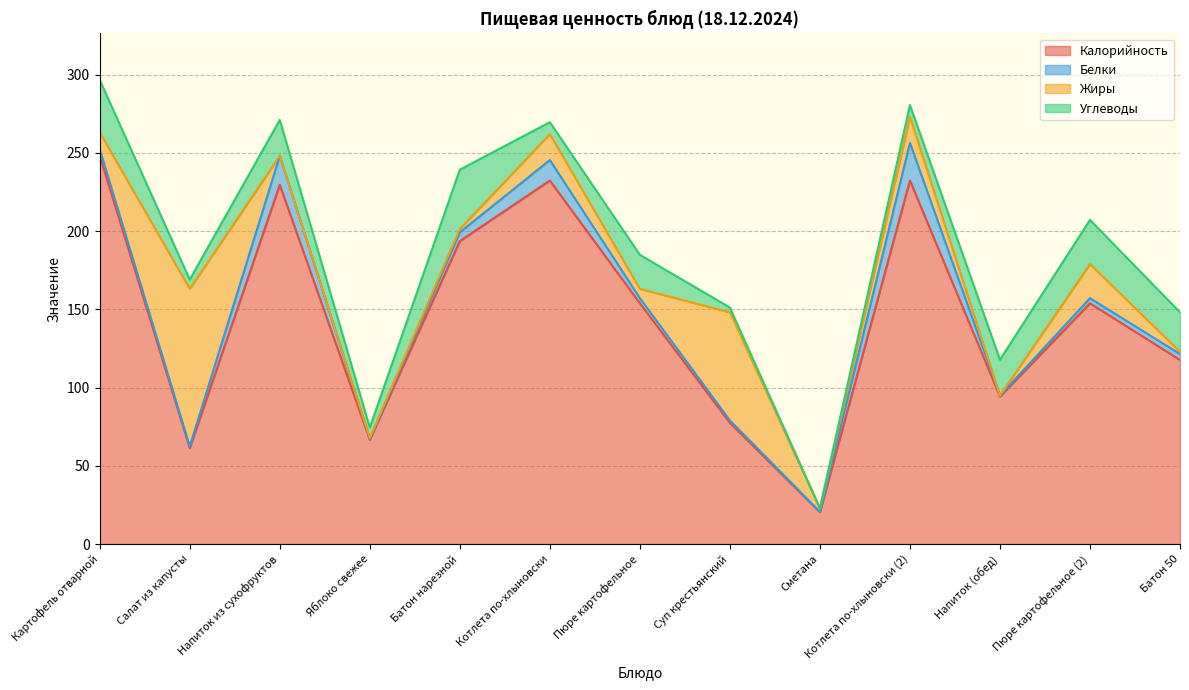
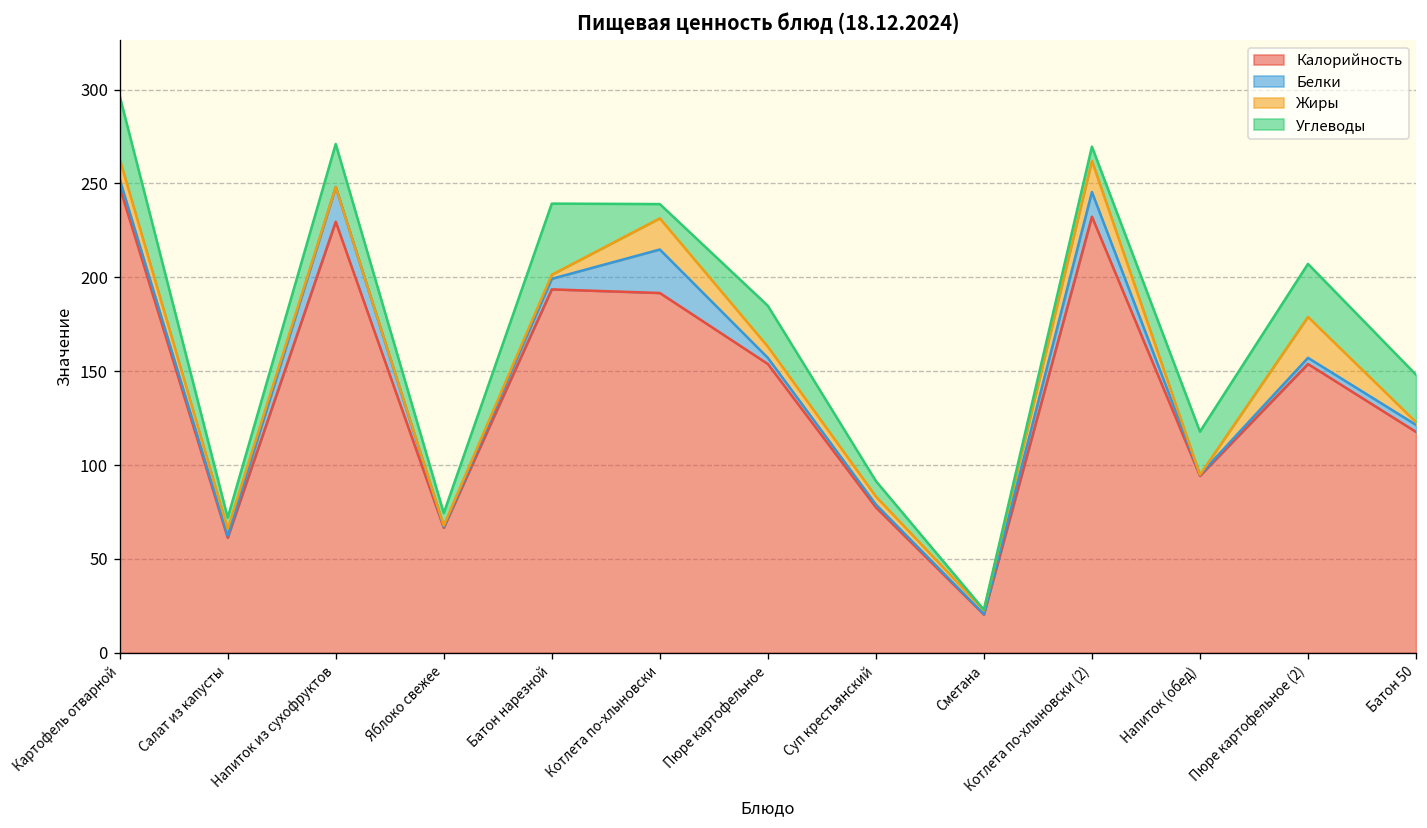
  {
    "Калорийность": {
      "Картофель отварной": 248,
      "Напиток из сухофруктов": 230,
      "Батон нарезной": 194,
-     "Котлета по-хлыновски": 232,
+     "Котлета по-хлыновски": 192,
      "Пюре картофельное": 154,
      "Котлета по-хлыновски (2)": 232,
      "Пюре картофельное (2)": 154,
      "Батон 50": 118
    },
    "Белки": {
      "Картофель отварной": 4,
      "Батон нарезной": 6,
-     "Котлета по-хлыновски": 13,
+     "Котлета по-хлыновски": 23,
      "Пюре картофельное": 3,
-     "Котлета по-хлыновски (2)": 24,
+     "Котлета по-хлыновски (2)": 13,
      "Пюре картофельное (2)": 3
    },
    "Жиры": {
      "Картофель отварной": 11,
-     "Салат из капусты": 101,
+     "Салат из капусты": 4,
      "Батон нарезной": 2,
      "Котлета по-хлыновски": 17,
      "Пюре картофельное": 6,
-     "Суп крестьянский": 69,
+     "Суп крестьянский": 4,
      "Котлета по-хлыновски (2)": 17,
      "Пюре картофельное (2)": 22
    },
    "Углеводы": {
      "Картофель отварной": 34,
      "Салат из капусты": 6,
      "Напиток из сухофруктов": 23,
      "Яблоко свежее": 7,
      "Батон нарезной": 38,
      "Котлета по-хлыновски": 8,
      "Пюре картофельное": 22,
-     "Суп крестьянский": 3,
+     "Суп крестьянский": 8,
      "Котлета по-хлыновски (2)": 8,
      "Напиток (обед)": 23,
      "Пюре картофельное (2)": 28,
      "Батон 50": 25
    }
  }
